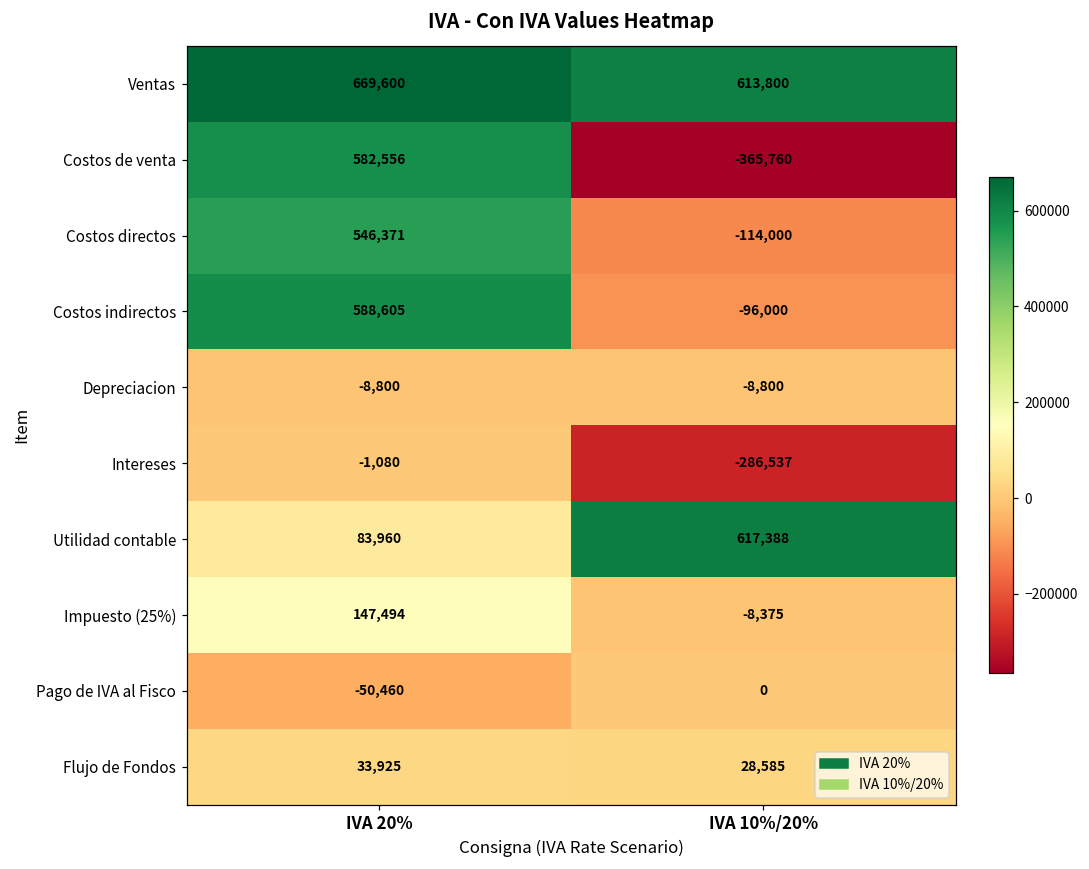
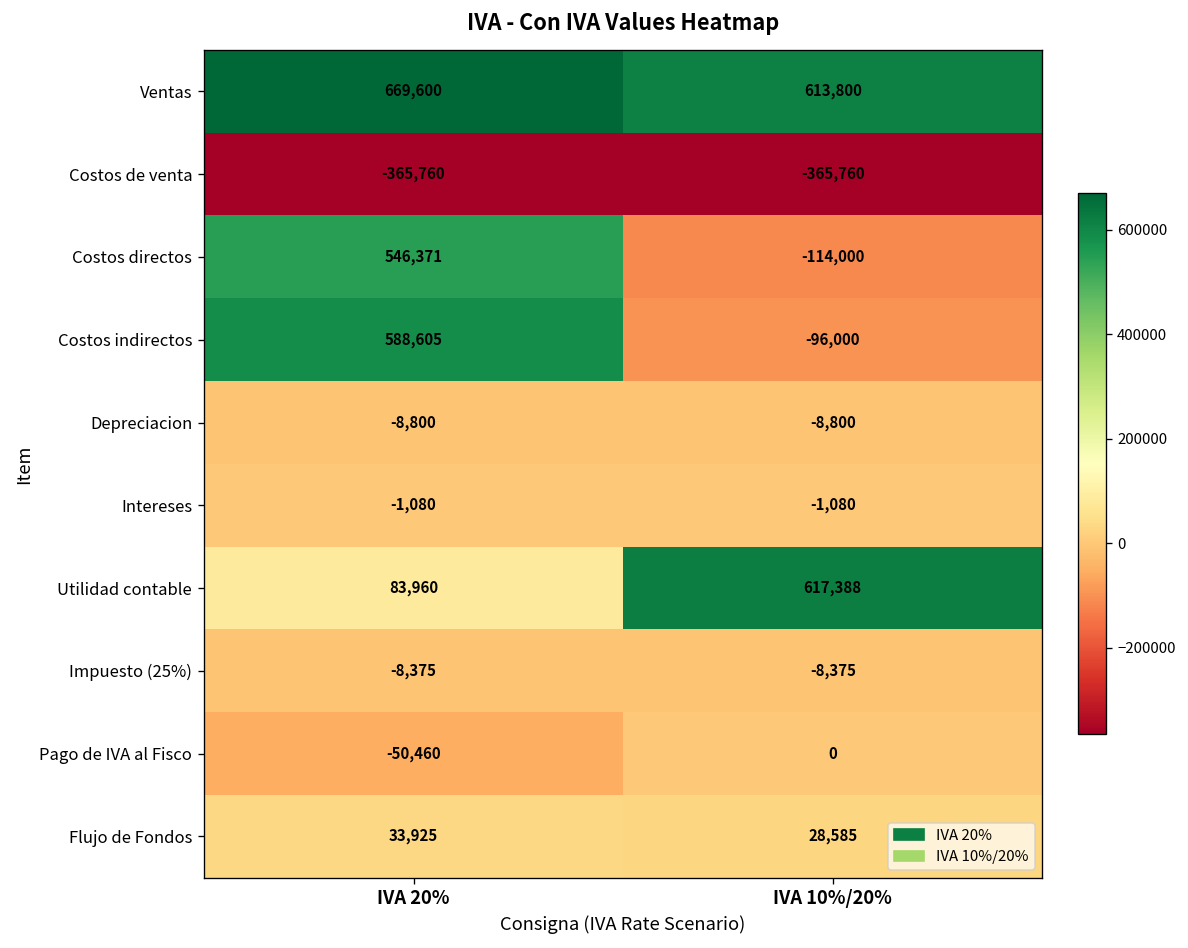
  {
    "Ventas": {
      "IVA 20%": "669,600",
      "IVA 10%/20%": "613,800"
    },
    "Costos de venta": {
-     "IVA 20%": "582,556",
+     "IVA 20%": "-365,760",
      "IVA 10%/20%": "-365,760"
    },
    "Costos directos": {
      "IVA 20%": "546,371",
      "IVA 10%/20%": "-114,000"
    },
    "Costos indirectos": {
      "IVA 20%": "588,605",
      "IVA 10%/20%": "-96,000"
    },
    "Depreciacion": {
      "IVA 20%": "-8,800",
      "IVA 10%/20%": "-8,800"
    },
    "Intereses": {
      "IVA 20%": "-1,080",
-     "IVA 10%/20%": "-286,537"
+     "IVA 10%/20%": "-1,080"
    },
    "Utilidad contable": {
      "IVA 20%": "83,960",
      "IVA 10%/20%": "617,388"
    },
    "Impuesto (25%)": {
-     "IVA 20%": "147,494",
+     "IVA 20%": "-8,375",
      "IVA 10%/20%": "-8,375"
    },
    "Pago de IVA al Fisco": {
      "IVA 20%": "-50,460",
      "IVA 10%/20%": "0"
    },
    "Flujo de Fondos": {
      "IVA 20%": "33,925",
      "IVA 10%/20%": "28,585"
    }
  }
